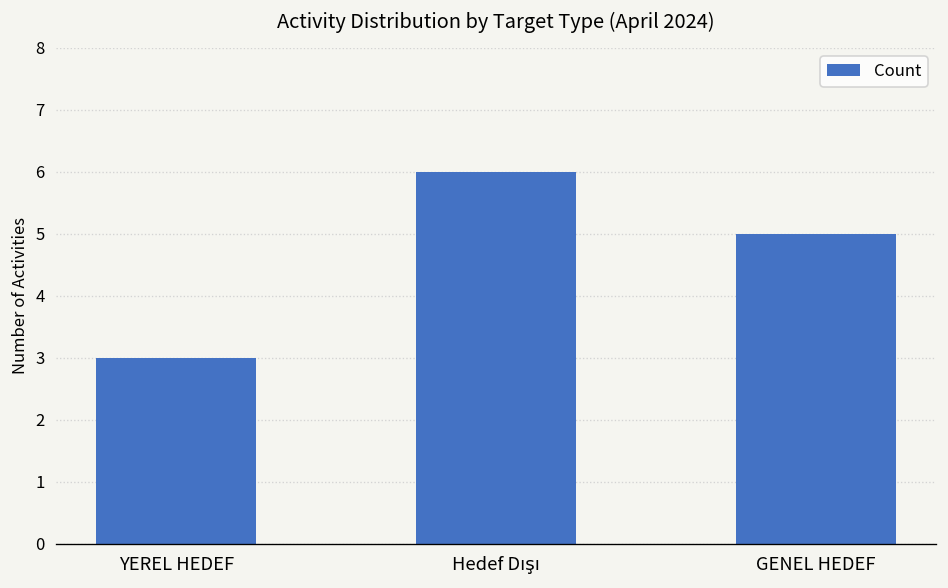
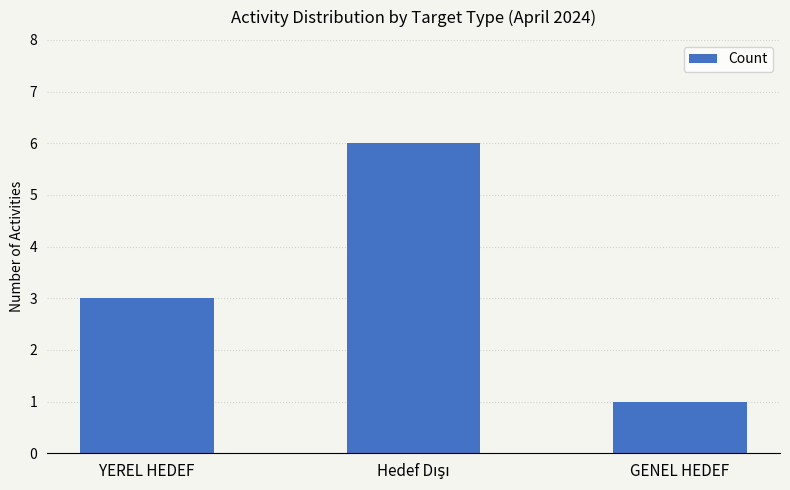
  {
    "YEREL HEDEF": 3,
    "Hedef Dışı": 6,
-   "GENEL HEDEF": 5
+   "GENEL HEDEF": 1
  }
